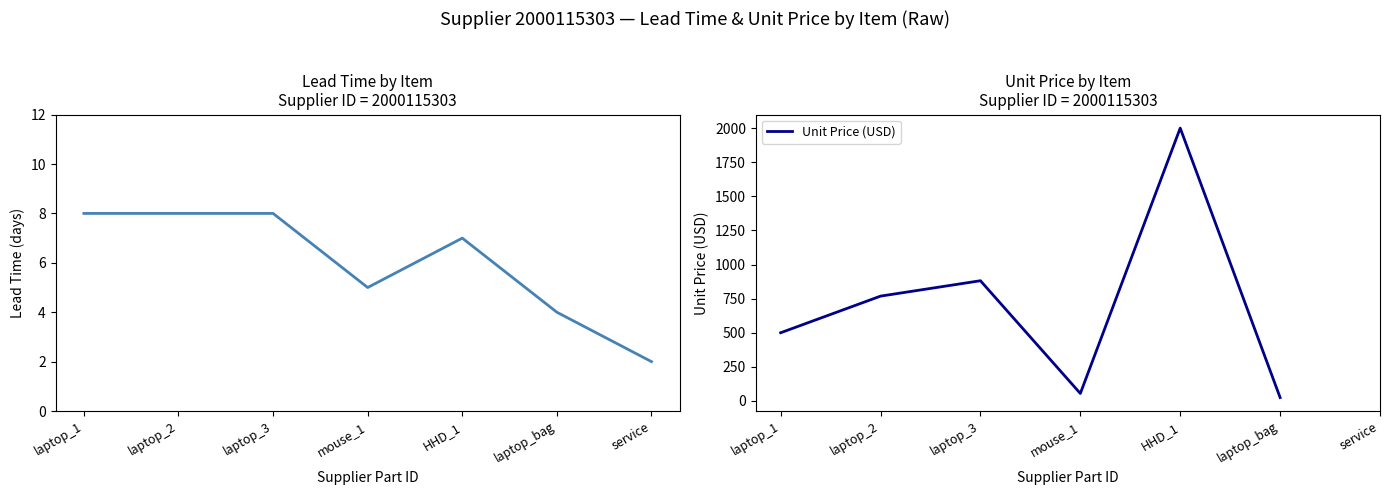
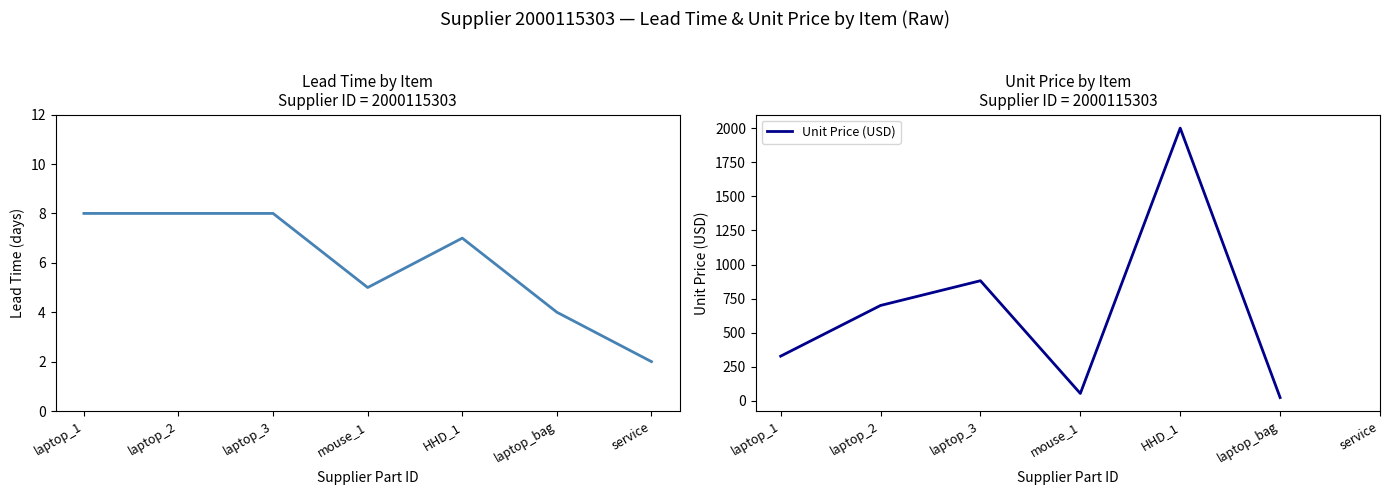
  {
    "Lead Time by Item Supplier ID = 2000115303": {
      "laptop_1": 8.0,
      "laptop_2": 8.0,
      "laptop_3": 8.0,
      "mouse_1": 5.0,
      "HHD_1": 7.0,
      "laptop_bag": 4.0,
      "service": 2.0
    },
    "Unit Price by Item Supplier ID = 2000115303": {
-     "laptop_1": 500,
-     "laptop_2": 770,
+     "laptop_1": 330,
+     "laptop_2": 700,
      "laptop_3": 880,
      "mouse_1": 60,
      "HHD_1": 2000,
      "laptop_bag": 30
    }
  }
